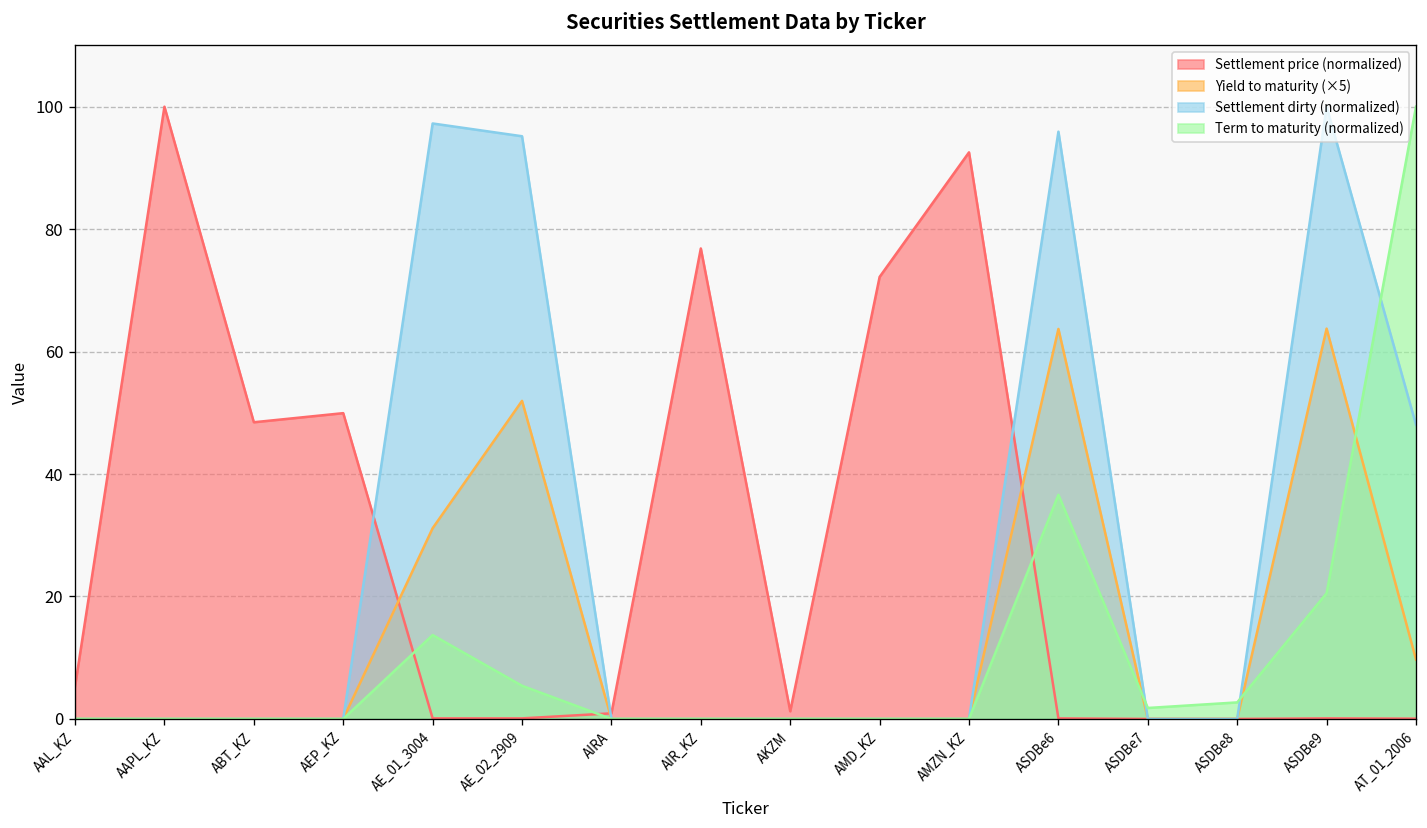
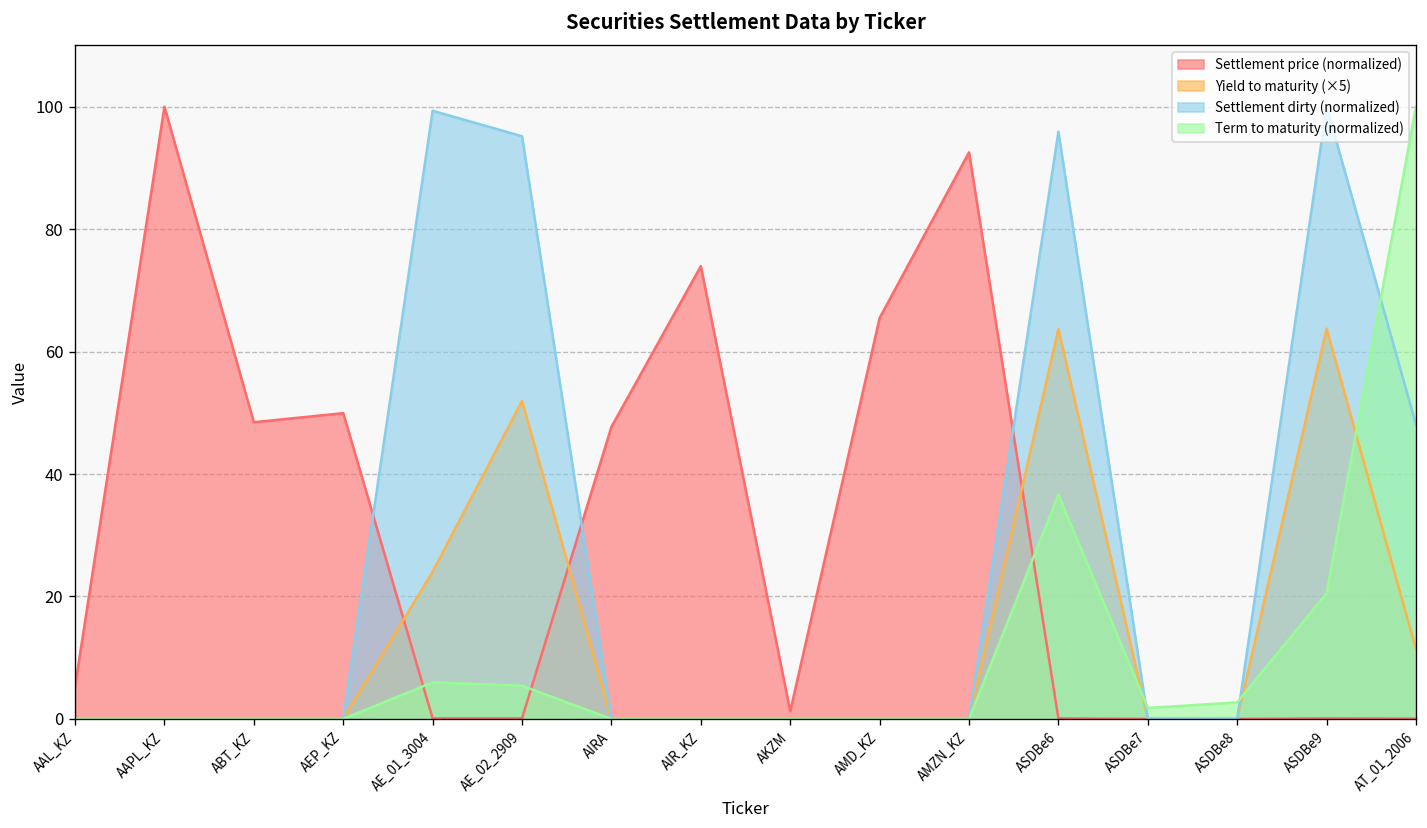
  {
    "Settlement price (normalized)": {
      "AAL_KZ": 5,
      "AAPL_KZ": 100,
      "ABT_KZ": 48,
      "AEP_KZ": 50,
      "AE_01_3004": 0,
      "AE_02_2909": 0,
-     "AIRA": 1,
-     "AIR_KZ": 77,
+     "AIRA": 48,
+     "AIR_KZ": 74,
      "AKZM": 1,
-     "AMD_KZ": 72,
+     "AMD_KZ": 65,
      "AMZN_KZ": 93,
      "ASDBe6": 0,
      "ASDBe9": 0,
      "AT_01_2006": 0
    },
    "Yield to maturity (×5)": {
-     "AE_01_3004": 31,
+     "AE_01_3004": 24,
      "AE_02_2909": 52,
      "ASDBe6": 64,
      "ASDBe9": 64,
-     "AT_01_2006": 10
+     "AT_01_2006": 11
    },
    "Settlement dirty (normalized)": {
-     "AE_01_3004": 97,
+     "AE_01_3004": 99,
      "AE_02_2909": 95,
      "ASDBe6": 96,
      "AT_01_2006": 48
    },
    "Term to maturity (normalized)": {
-     "AE_01_3004": 14,
+     "AE_01_3004": 6,
      "AE_02_2909": 5,
      "ASDBe6": 37,
      "ASDBe7": 2,
      "ASDBe8": 3,
      "ASDBe9": 21,
      "AT_01_2006": 100
    }
  }
